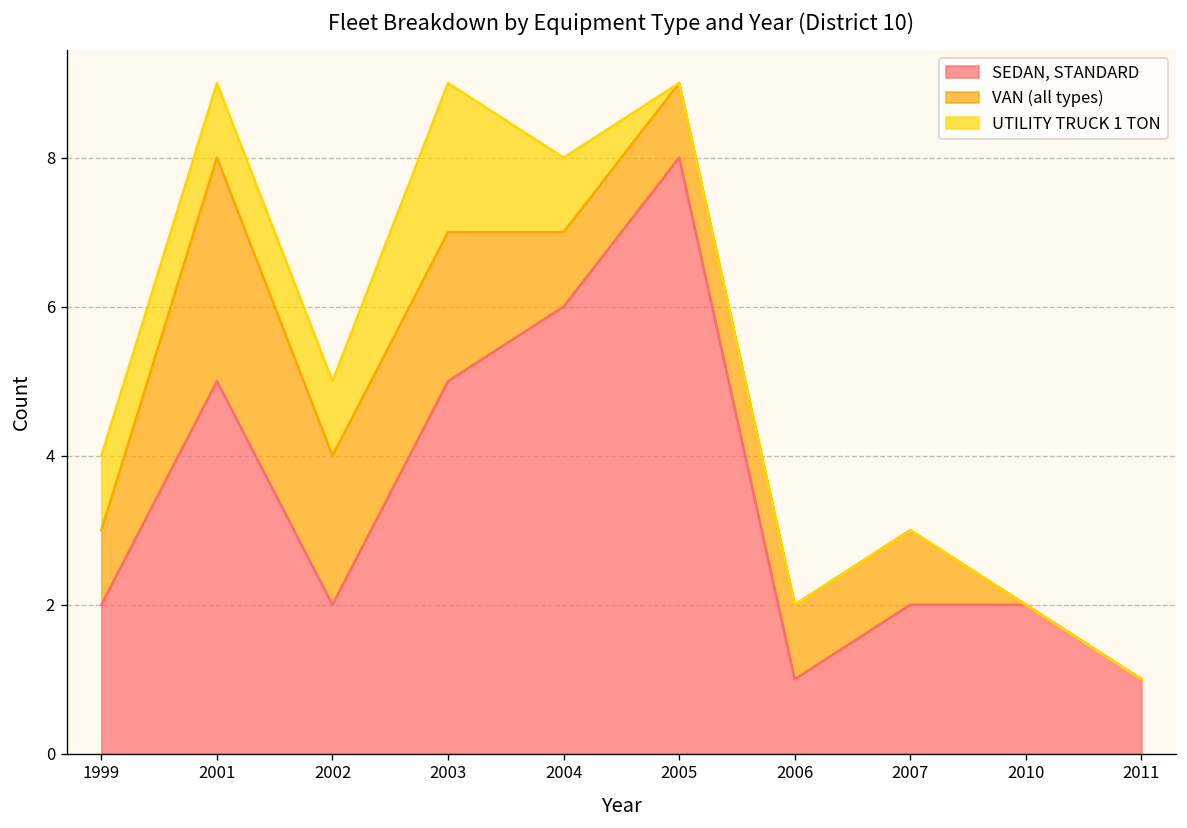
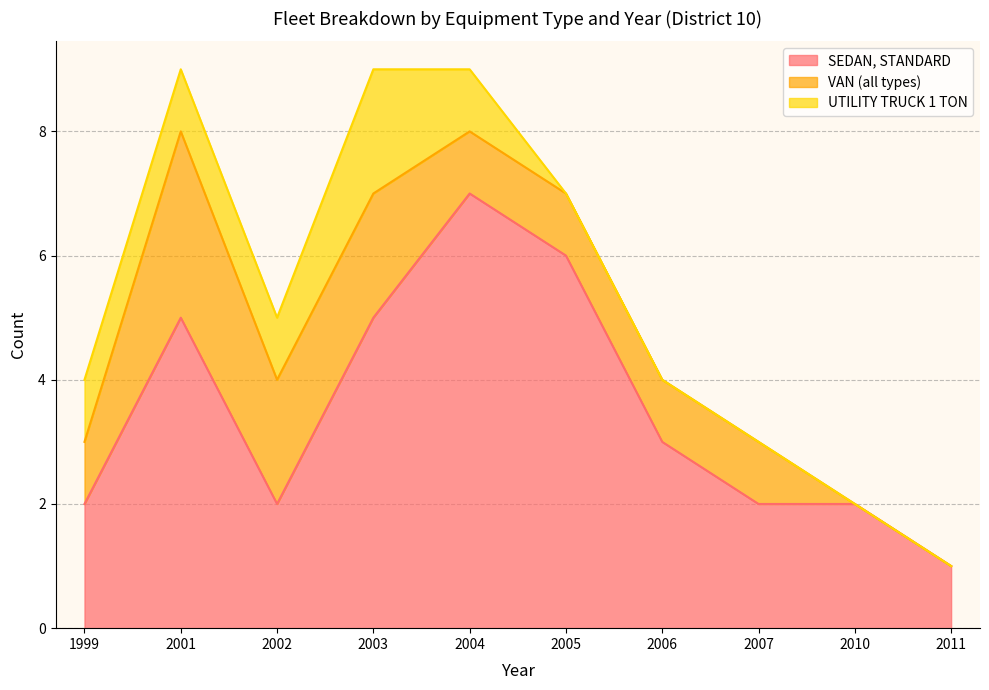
  {
    "SEDAN, STANDARD": {
      "1999": 2,
      "2001": 5,
      "2002": 2,
      "2003": 5,
-     "2004": 6,
-     "2005": 8,
-     "2006": 1,
+     "2004": 7,
+     "2005": 6,
+     "2006": 3,
      "2007": 2
    }
  }
